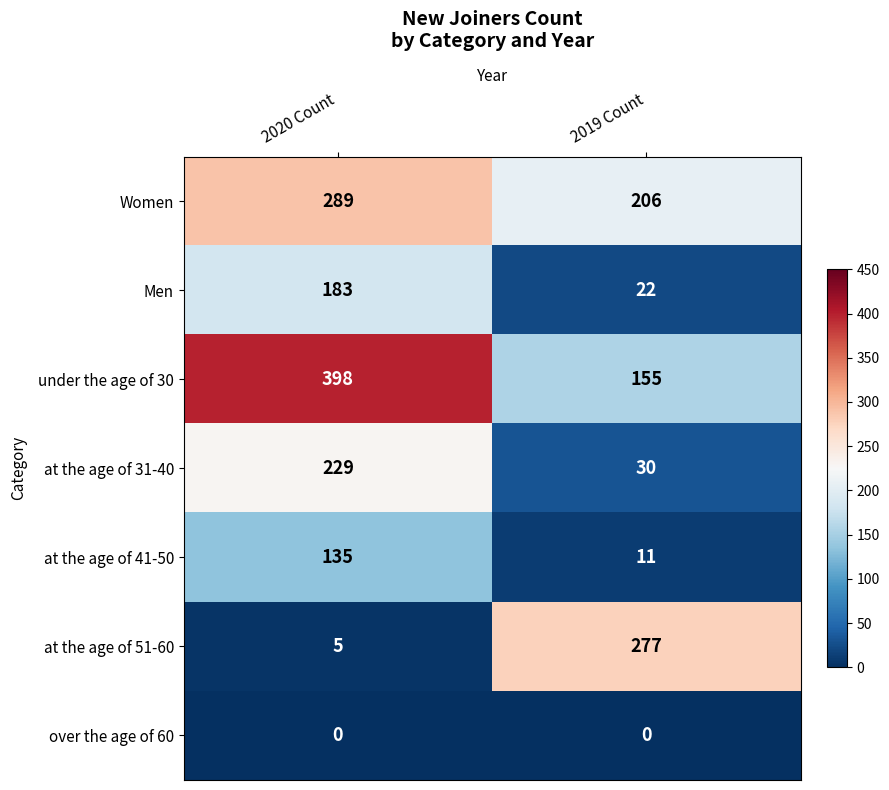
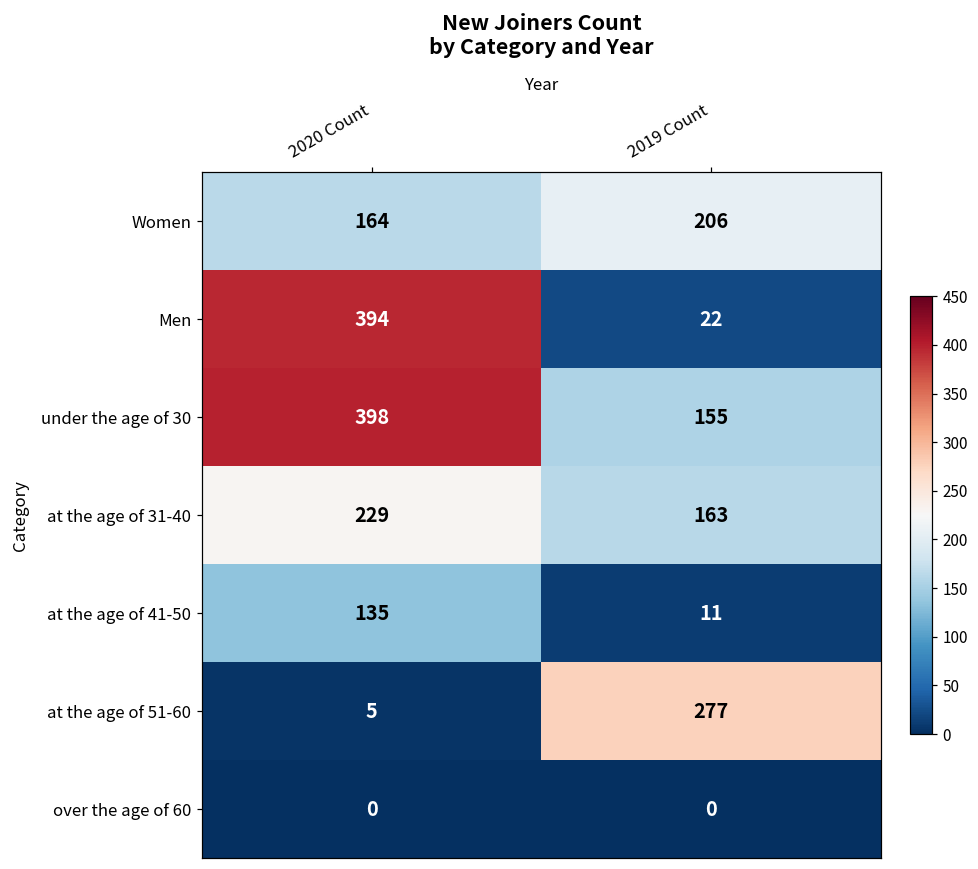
  {
    "Women": {
-     "2020 Count": 289,
+     "2020 Count": 164,
      "2019 Count": 206
    },
    "Men": {
-     "2020 Count": 183,
+     "2020 Count": 394,
      "2019 Count": 22
    },
    "under the age of 30": {
      "2020 Count": 398,
      "2019 Count": 155
    },
    "at the age of 31-40": {
      "2020 Count": 229,
-     "2019 Count": 30
+     "2019 Count": 163
    },
    "at the age of 41-50": {
      "2020 Count": 135,
      "2019 Count": 11
    },
    "at the age of 51-60": {
      "2020 Count": 5,
      "2019 Count": 277
    },
    "over the age of 60": {
      "2020 Count": 0,
      "2019 Count": 0
    }
  }
